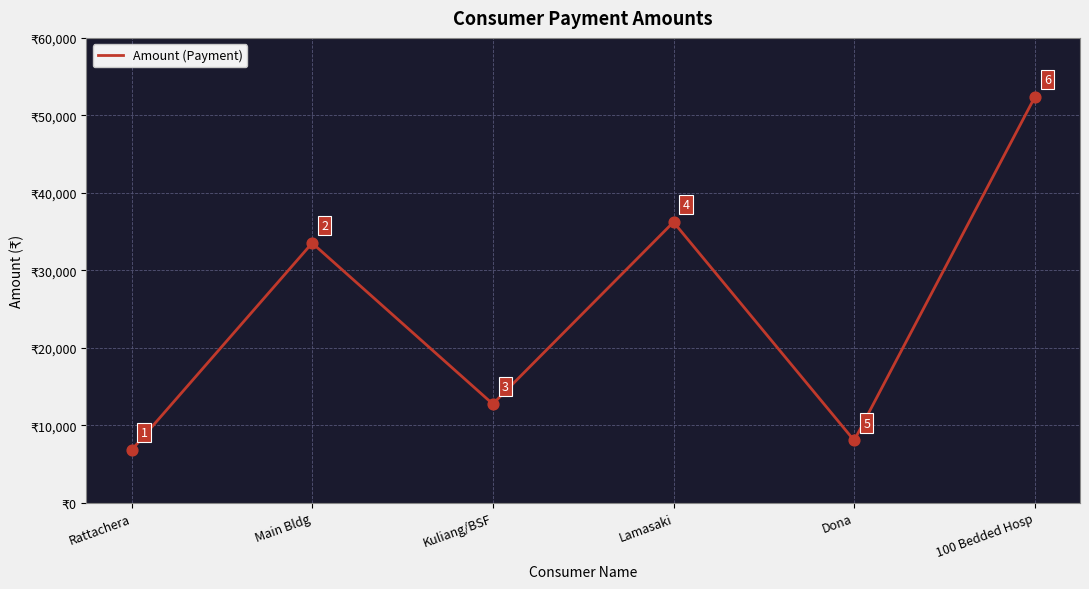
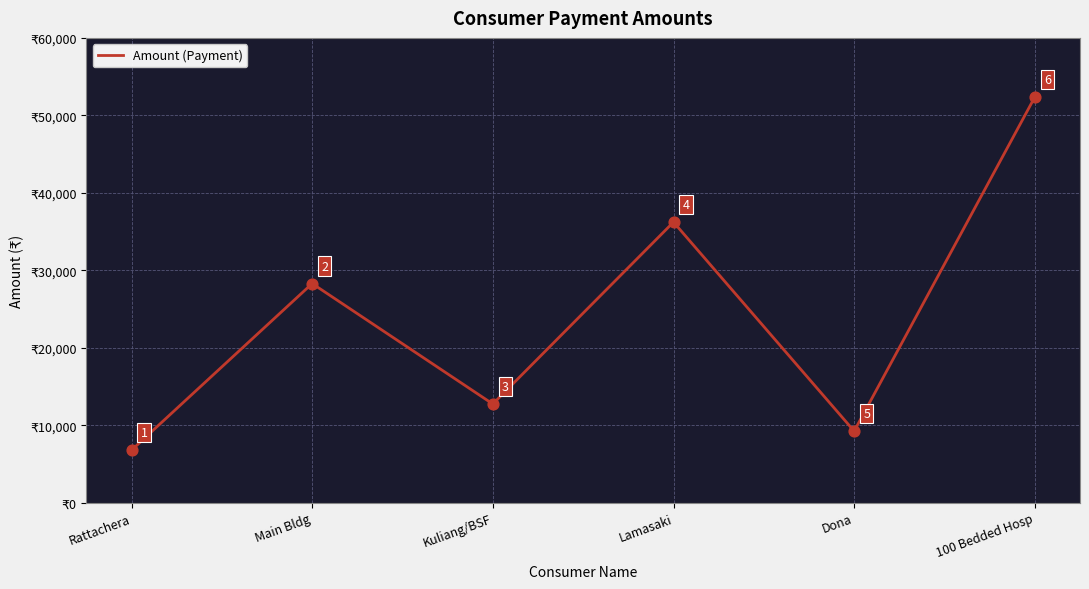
  {
-   "Main Bldg": "₹34,000",
-   "Dona": "₹8,000"
+   "Main Bldg": "₹28,000",
+   "Dona": "₹9,000"
  }
